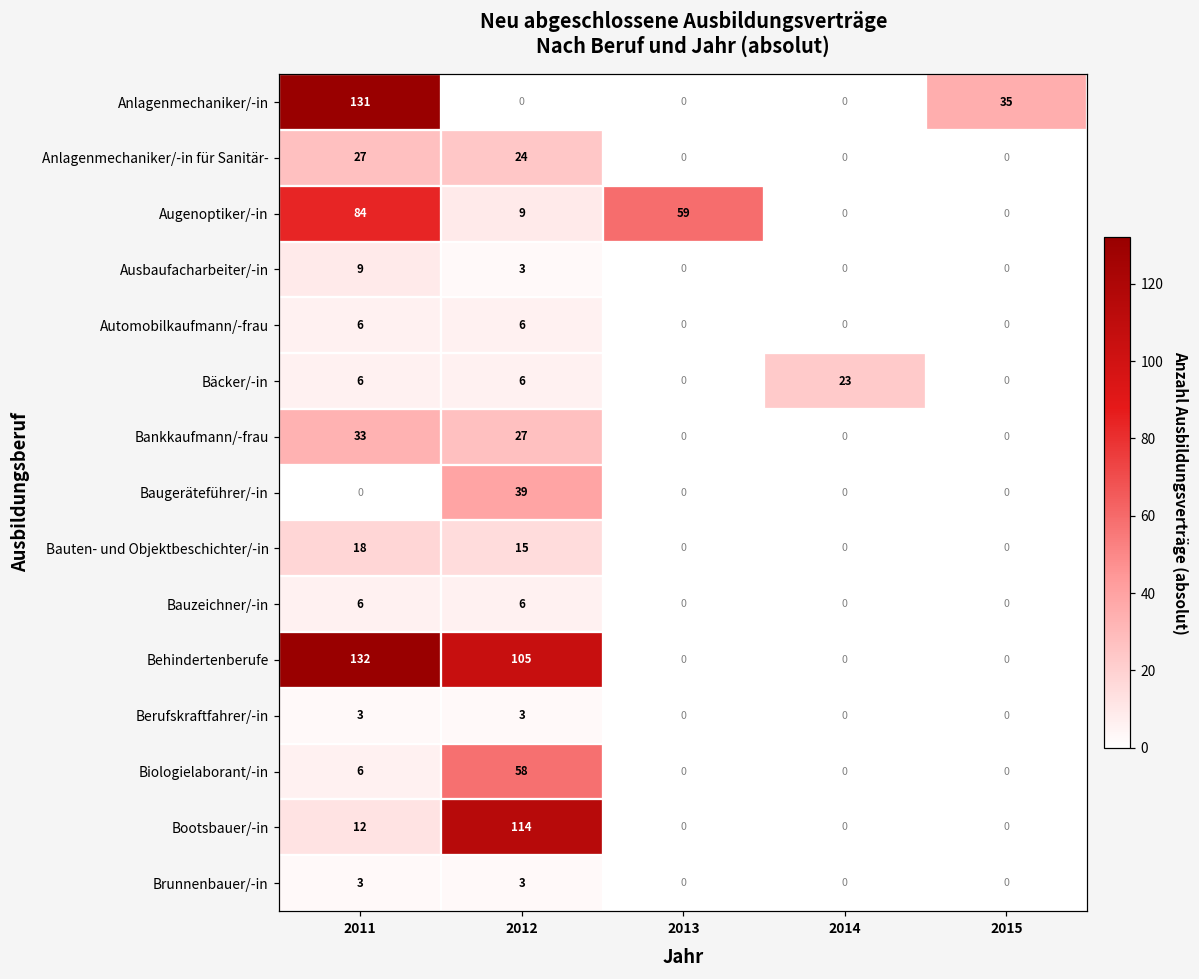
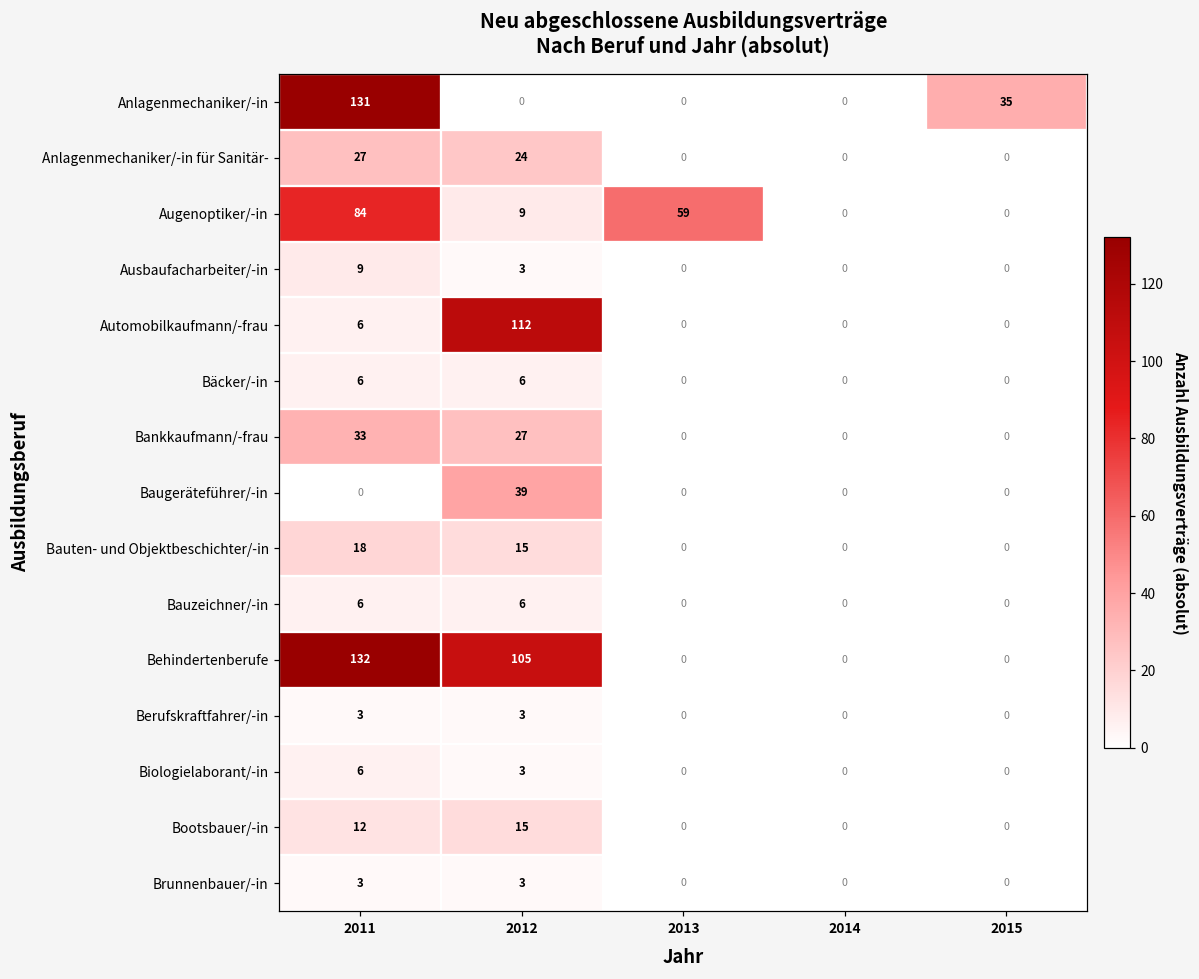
  {
    "Anlagenmechaniker/-in": {
      "2011": 131,
      "2012": 0,
      "2013": 0,
      "2014": 0,
      "2015": 35
    },
    "Anlagenmechaniker/-in für Sanitär-": {
      "2011": 27,
      "2012": 24,
      "2013": 0,
      "2014": 0,
      "2015": 0
    },
    "Augenoptiker/-in": {
      "2011": 84,
      "2012": 9,
      "2013": 59,
      "2014": 0,
      "2015": 0
    },
    "Ausbaufacharbeiter/-in": {
      "2011": 9,
      "2012": 3,
      "2013": 0,
      "2014": 0,
      "2015": 0
    },
    "Automobilkaufmann/-frau": {
      "2011": 6,
-     "2012": 6,
+     "2012": 112,
      "2013": 0,
      "2014": 0,
      "2015": 0
    },
    "Bäcker/-in": {
      "2011": 6,
      "2012": 6,
      "2013": 0,
-     "2014": 23,
+     "2014": 0,
      "2015": 0
    },
    "Bankkaufmann/-frau": {
      "2011": 33,
      "2012": 27,
      "2013": 0,
      "2014": 0,
      "2015": 0
    },
    "Baugeräteführer/-in": {
      "2011": 0,
      "2012": 39,
      "2013": 0,
      "2014": 0,
      "2015": 0
    },
    "Bauten- und Objektbeschichter/-in": {
      "2011": 18,
      "2012": 15,
      "2013": 0,
      "2014": 0,
      "2015": 0
    },
    "Bauzeichner/-in": {
      "2011": 6,
      "2012": 6,
      "2013": 0,
      "2014": 0,
      "2015": 0
    },
    "Behindertenberufe": {
      "2011": 132,
      "2012": 105,
      "2013": 0,
      "2014": 0,
      "2015": 0
    },
    "Berufskraftfahrer/-in": {
      "2011": 3,
      "2012": 3,
      "2013": 0,
      "2014": 0,
      "2015": 0
    },
    "Biologielaborant/-in": {
      "2011": 6,
-     "2012": 58,
+     "2012": 3,
      "2013": 0,
      "2014": 0,
      "2015": 0
    },
    "Bootsbauer/-in": {
      "2011": 12,
-     "2012": 114,
+     "2012": 15,
      "2013": 0,
      "2014": 0,
      "2015": 0
    },
    "Brunnenbauer/-in": {
      "2011": 3,
      "2012": 3,
      "2013": 0,
      "2014": 0,
      "2015": 0
    }
  }
